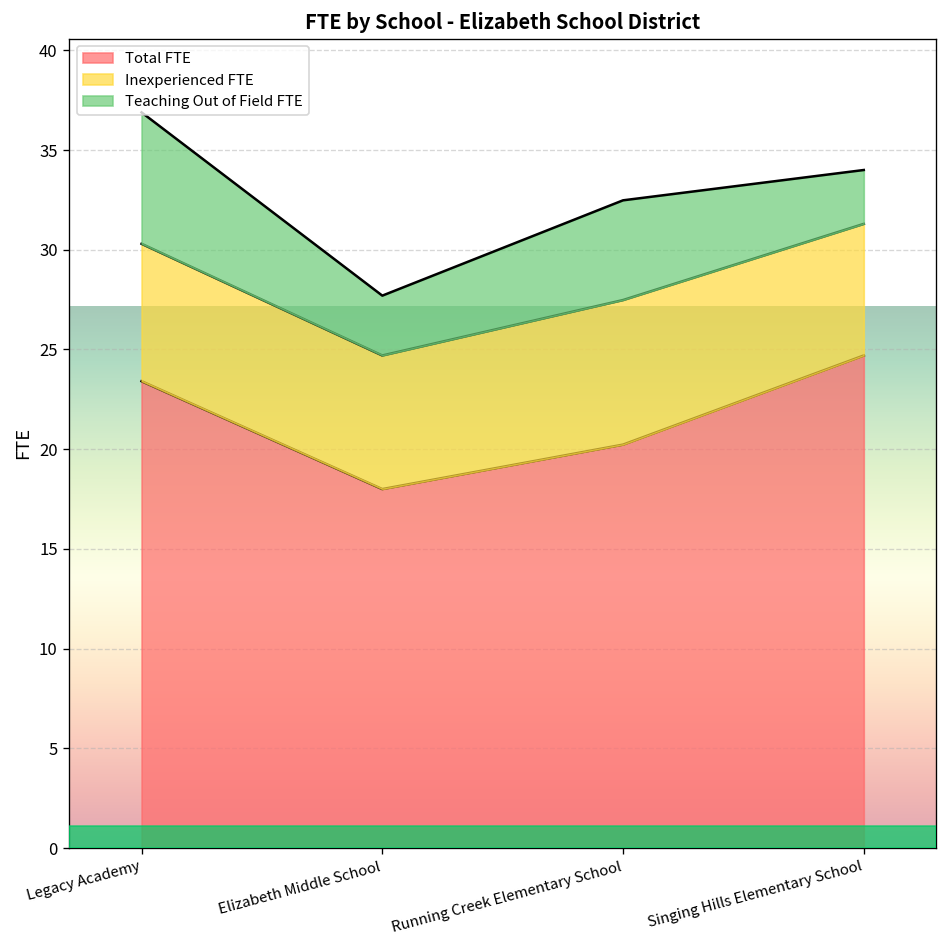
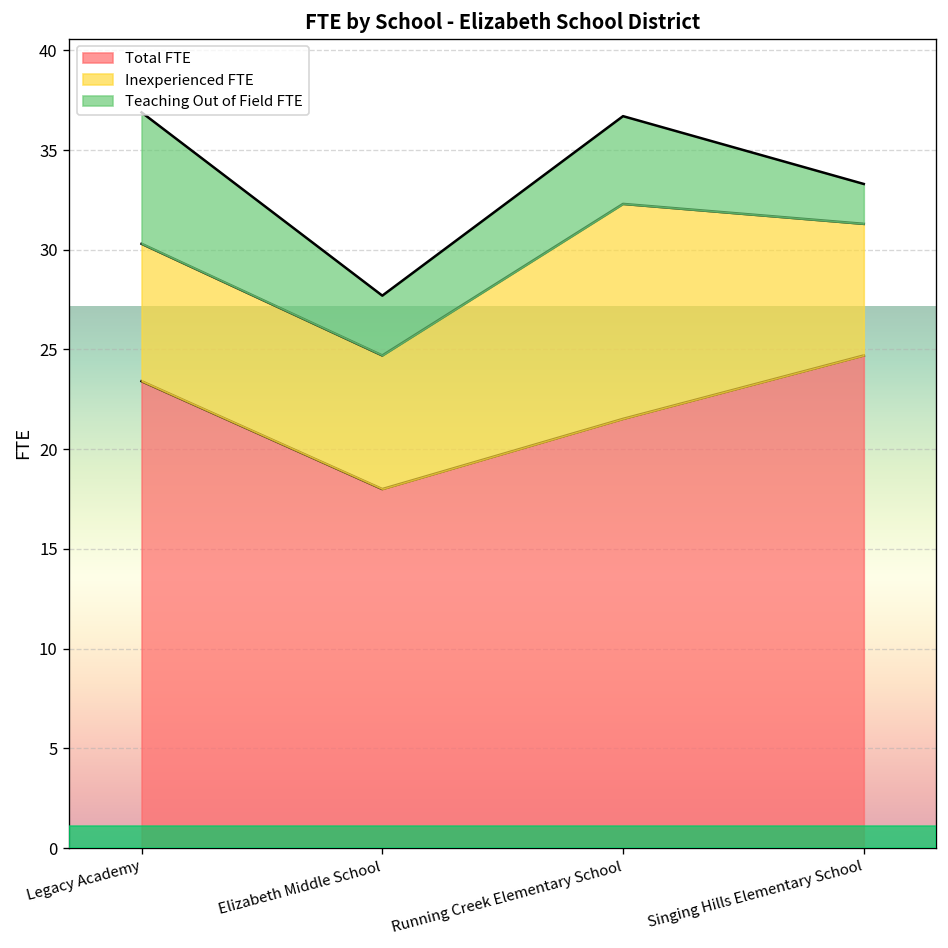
  {
    "Total FTE": {
      "Legacy Academy": 23.4,
      "Elizabeth Middle School": 18.0,
-     "Running Creek Elementary School": 20.2,
+     "Running Creek Elementary School": 21.5,
      "Singing Hills Elementary School": 24.7
    },
    "Inexperienced FTE": {
      "Legacy Academy": 6.9,
      "Elizabeth Middle School": 6.7,
-     "Running Creek Elementary School": 7.3,
+     "Running Creek Elementary School": 10.8,
      "Singing Hills Elementary School": 6.6
    },
    "Teaching Out of Field FTE": {
      "Elizabeth Middle School": 3.0,
-     "Running Creek Elementary School": 5.0,
-     "Singing Hills Elementary School": 2.7
+     "Running Creek Elementary School": 4.4,
+     "Singing Hills Elementary School": 2.0
    }
  }
